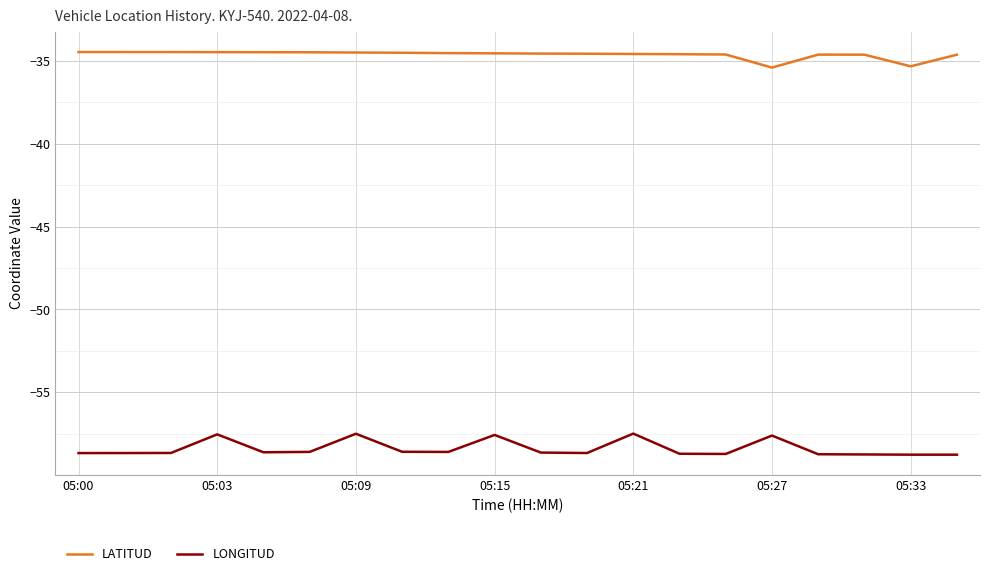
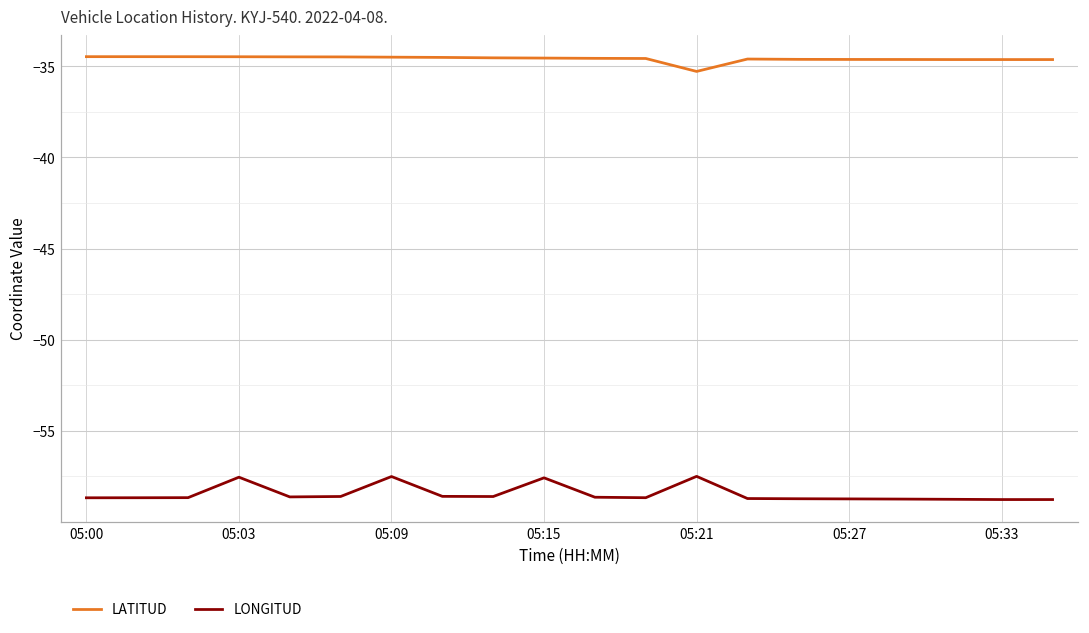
  {
    "LATITUD": {
      "05:03": -34.5,
      "05:09": -34.5,
      "05:15": -34.6,
-     "05:21": -34.6,
-     "05:27": -35.4,
-     "05:33": -35.3
+     "05:21": -35.3,
+     "05:27": -34.6,
+     "05:33": -34.6
    },
    "LONGITUD": {
      "05:03": -57.5,
      "05:09": -57.5,
      "05:15": -57.6,
      "05:21": -57.5,
-     "05:27": -57.6,
+     "05:27": -58.7,
      "05:33": -58.8
    }
  }
